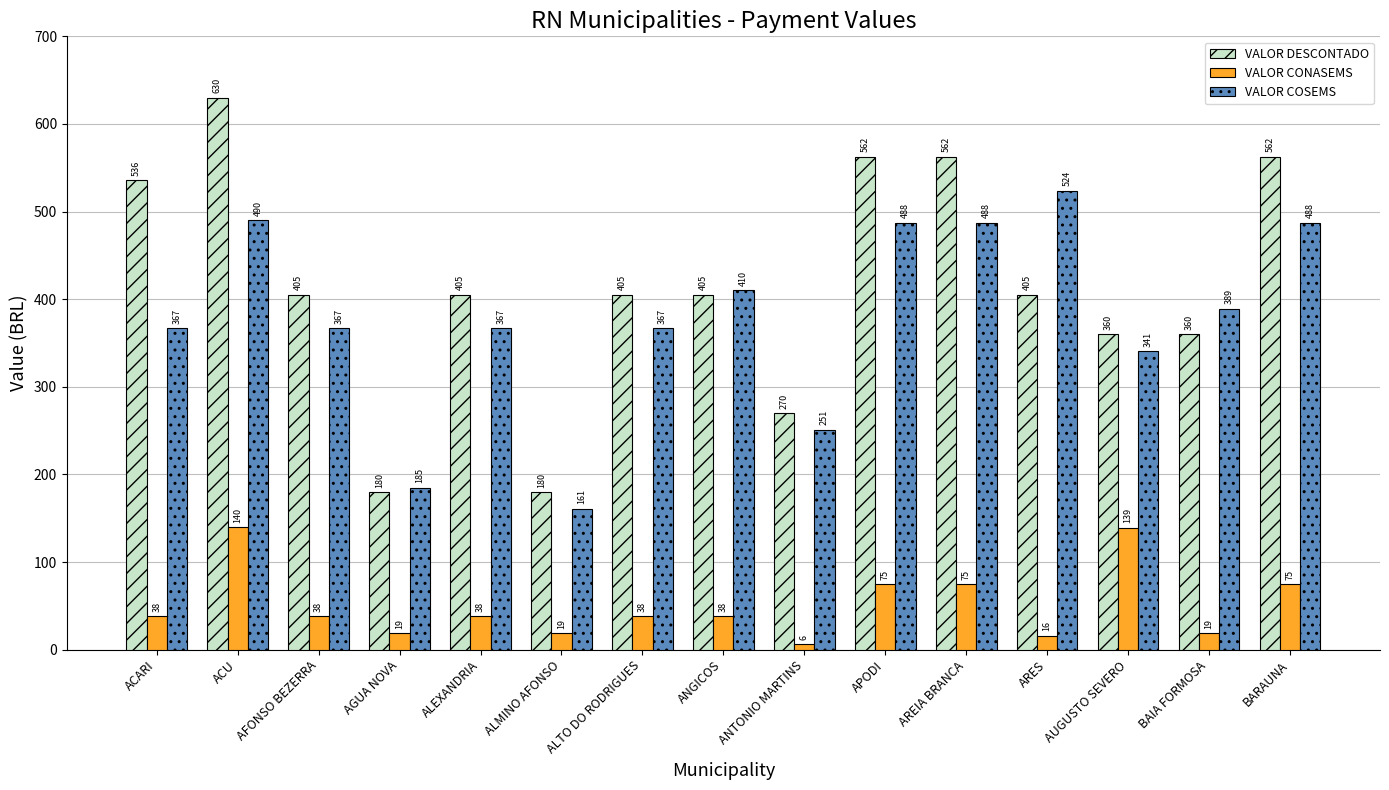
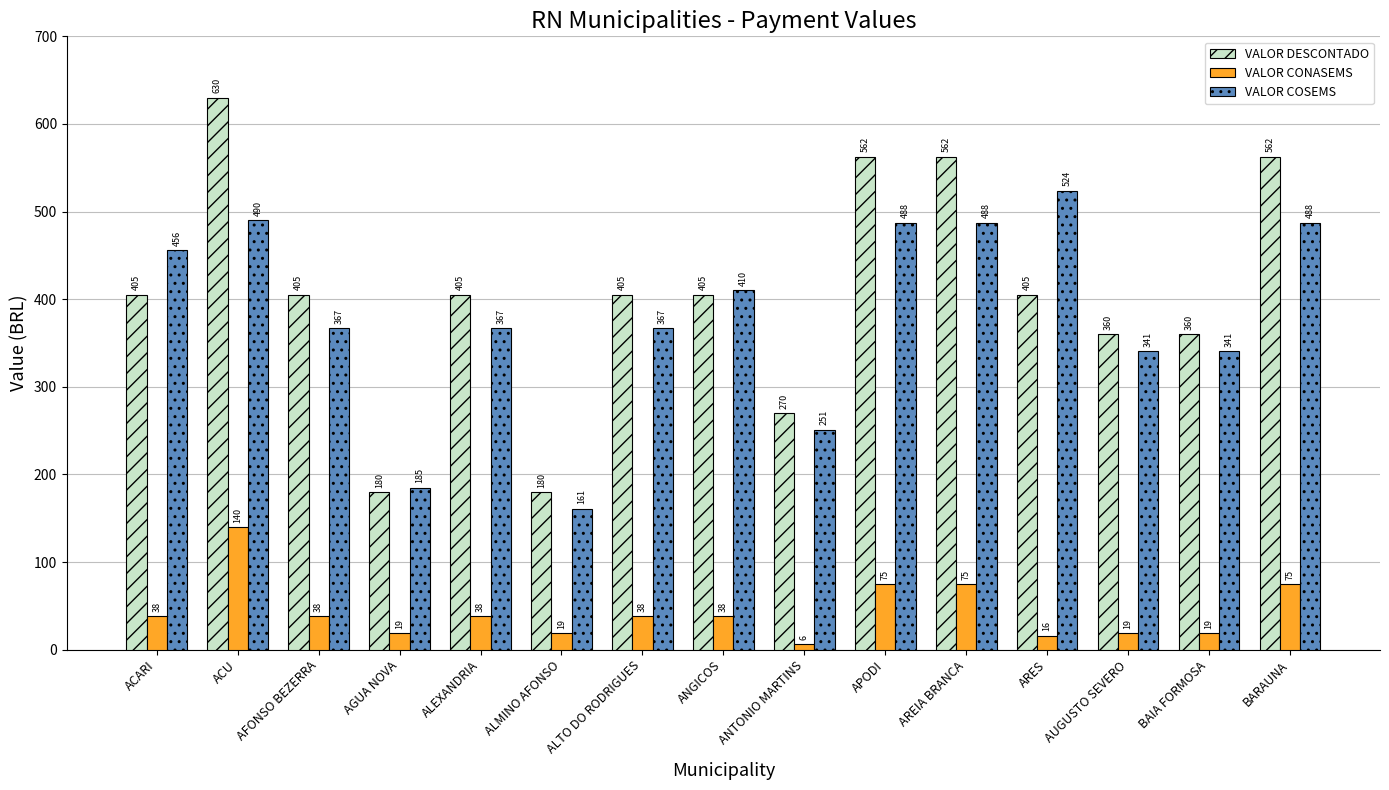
  {
    "VALOR DESCONTADO": {
-     "ACARI": 536,
+     "ACARI": 405,
      "ACU": 630,
      "AFONSO BEZERRA": 405,
      "AGUA NOVA": 180,
      "ALEXANDRIA": 405,
      "ALMINO AFONSO": 180,
      "ALTO DO RODRIGUES": 405,
      "ANGICOS": 405,
      "ANTONIO MARTINS": 270,
      "APODI": 562,
      "AREIA BRANCA": 562,
      "ARES": 405,
      "AUGUSTO SEVERO": 360,
      "BAIA FORMOSA": 360,
      "BARAUNA": 562
    },
    "VALOR CONASEMS": {
      "ACARI": 38,
      "ACU": 140,
      "AFONSO BEZERRA": 38,
      "AGUA NOVA": 19,
      "ALEXANDRIA": 38,
      "ALMINO AFONSO": 19,
      "ALTO DO RODRIGUES": 38,
      "ANGICOS": 38,
      "ANTONIO MARTINS": 6,
      "APODI": 75,
      "AREIA BRANCA": 75,
      "ARES": 16,
-     "AUGUSTO SEVERO": 139,
+     "AUGUSTO SEVERO": 19,
      "BAIA FORMOSA": 19,
      "BARAUNA": 75
    },
    "VALOR COSEMS": {
-     "ACARI": 367,
+     "ACARI": 456,
      "ACU": 490,
      "AFONSO BEZERRA": 367,
      "AGUA NOVA": 185,
      "ALEXANDRIA": 367,
      "ALMINO AFONSO": 161,
      "ALTO DO RODRIGUES": 367,
      "ANGICOS": 410,
      "ANTONIO MARTINS": 251,
      "APODI": 488,
      "AREIA BRANCA": 488,
      "ARES": 524,
      "AUGUSTO SEVERO": 341,
-     "BAIA FORMOSA": 389,
+     "BAIA FORMOSA": 341,
      "BARAUNA": 488
    }
  }
